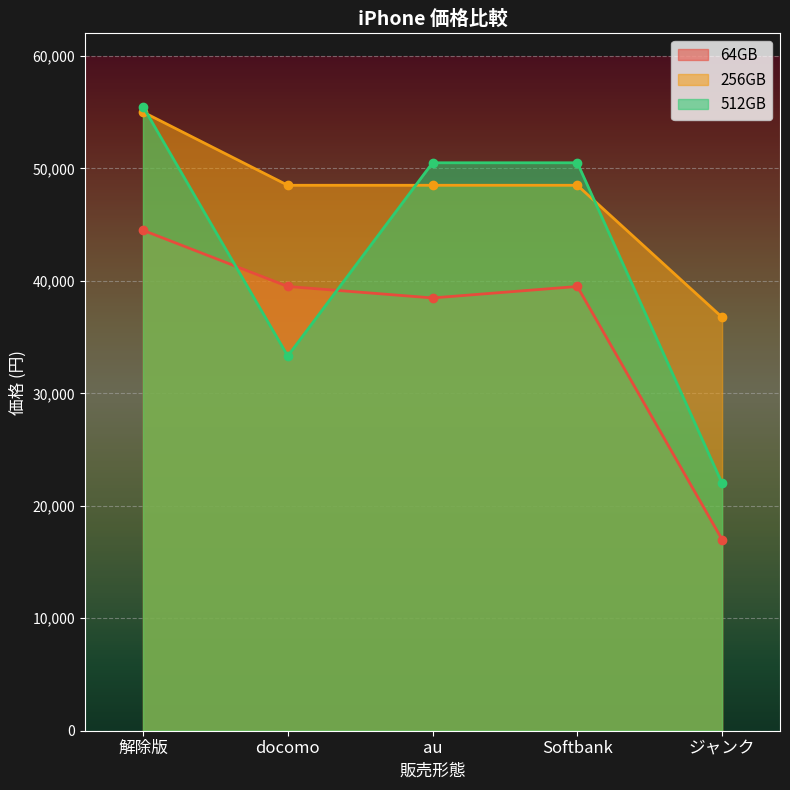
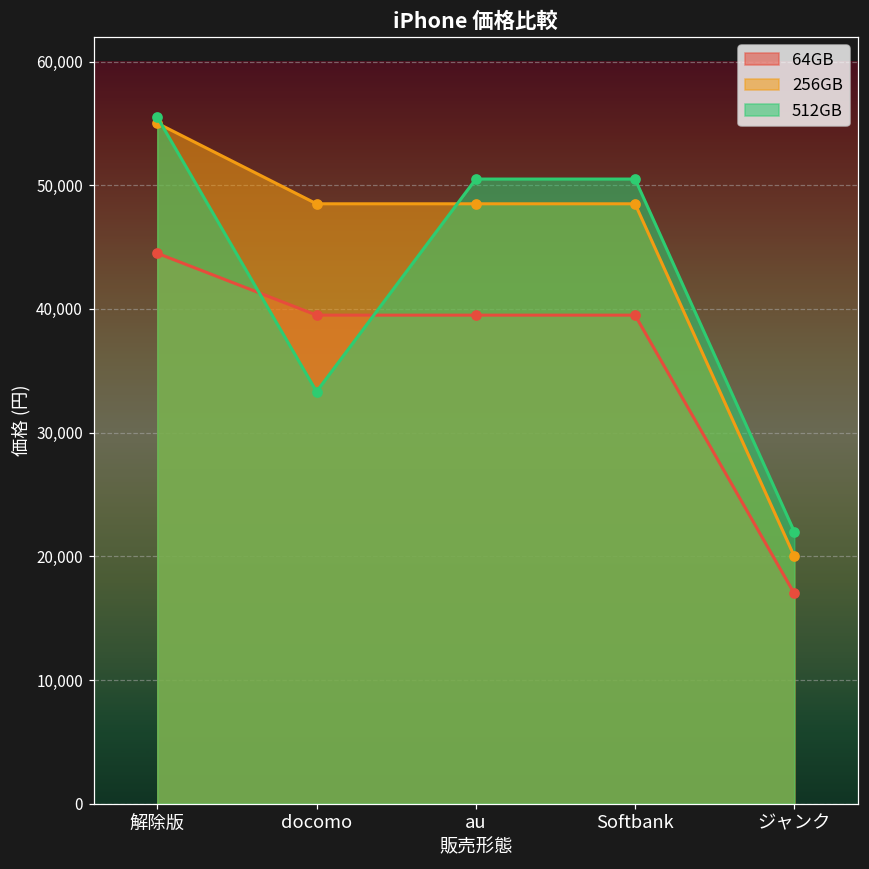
  {
    "64GB": {
      "解除版": "44,500",
      "docomo": "39,500",
-     "au": "38,500",
+     "au": "39,500",
      "Softbank": "39,500",
      "ジャンク": "17,000"
    },
    "256GB": {
      "解除版": "55,000",
      "docomo": "48,500",
      "au": "48,500",
      "Softbank": "48,500",
-     "ジャンク": "36,800"
+     "ジャンク": "20,000"
    },
    "512GB": {
      "解除版": "55,500",
      "docomo": "33,300",
      "au": "50,500",
      "Softbank": "50,500",
      "ジャンク": "22,000"
    }
  }
